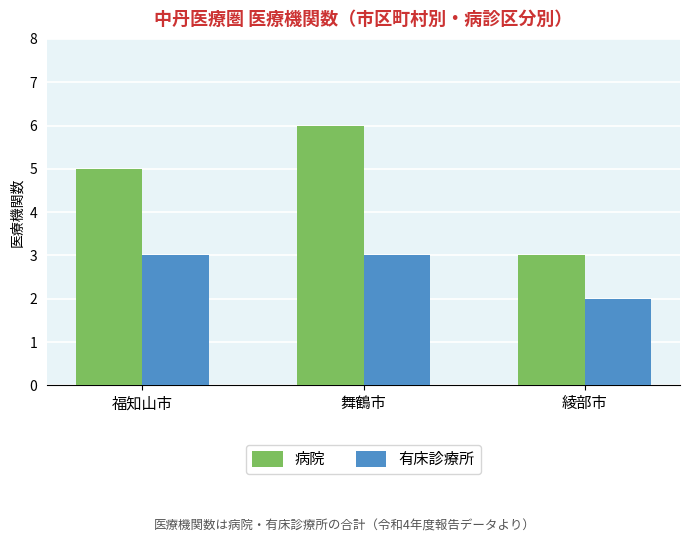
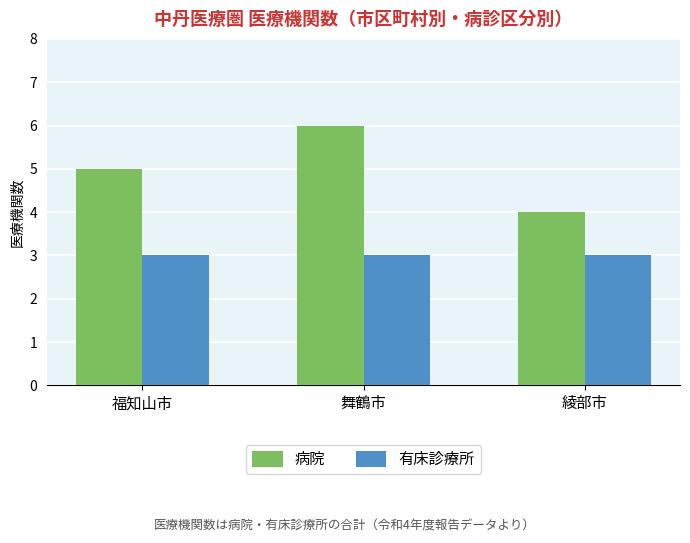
  {
    "病院": {
      "福知山市": 5,
      "舞鶴市": 6,
-     "綾部市": 3
+     "綾部市": 4
    },
    "有床診療所": {
      "福知山市": 3,
      "舞鶴市": 3,
-     "綾部市": 2
+     "綾部市": 3
    }
  }
